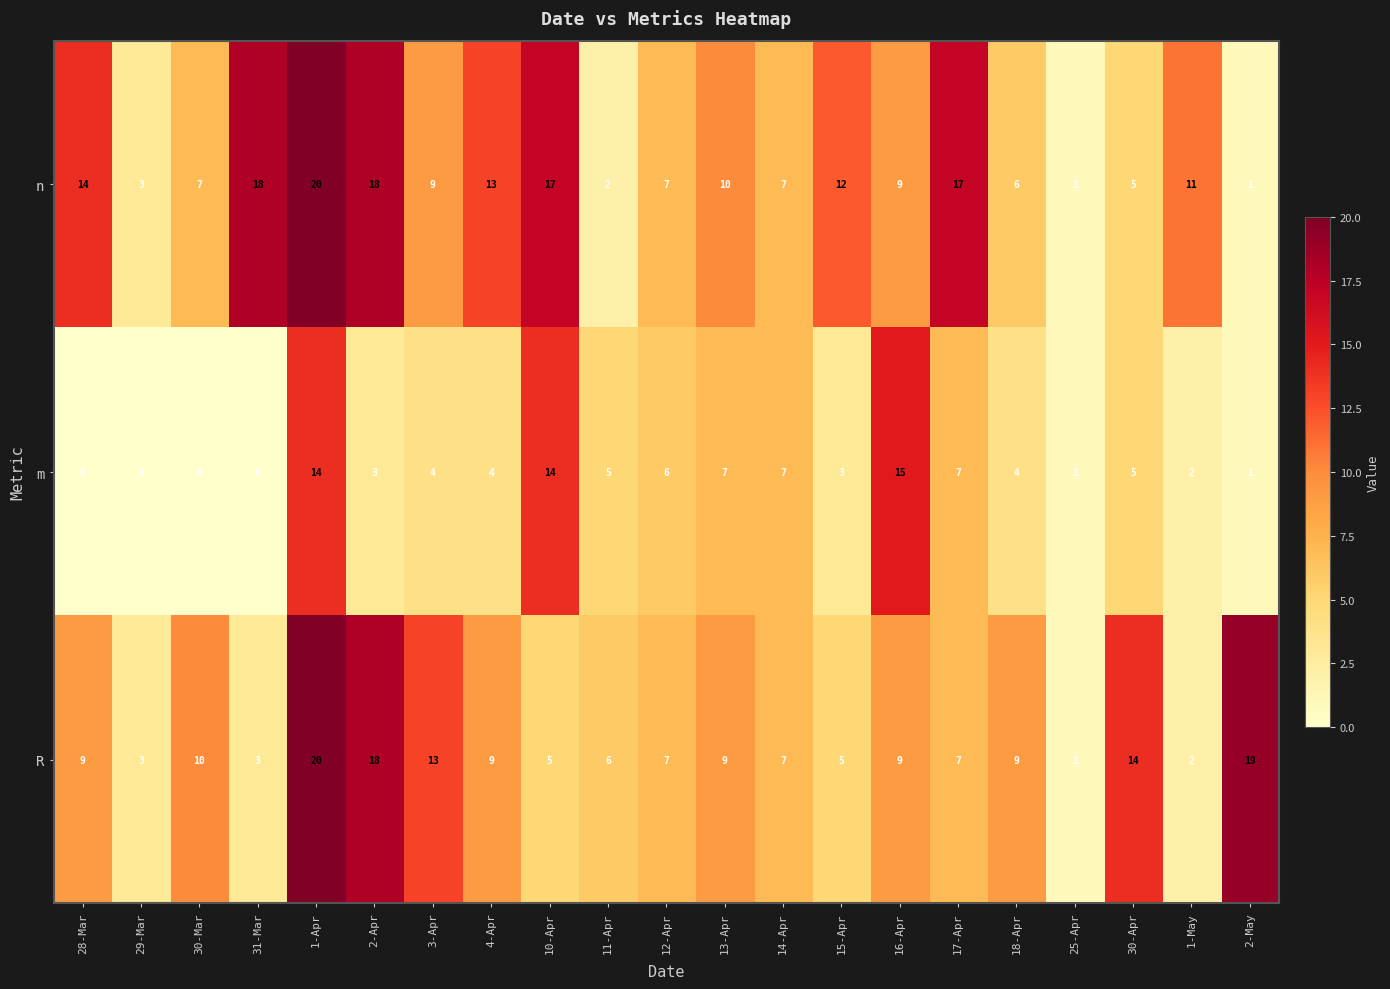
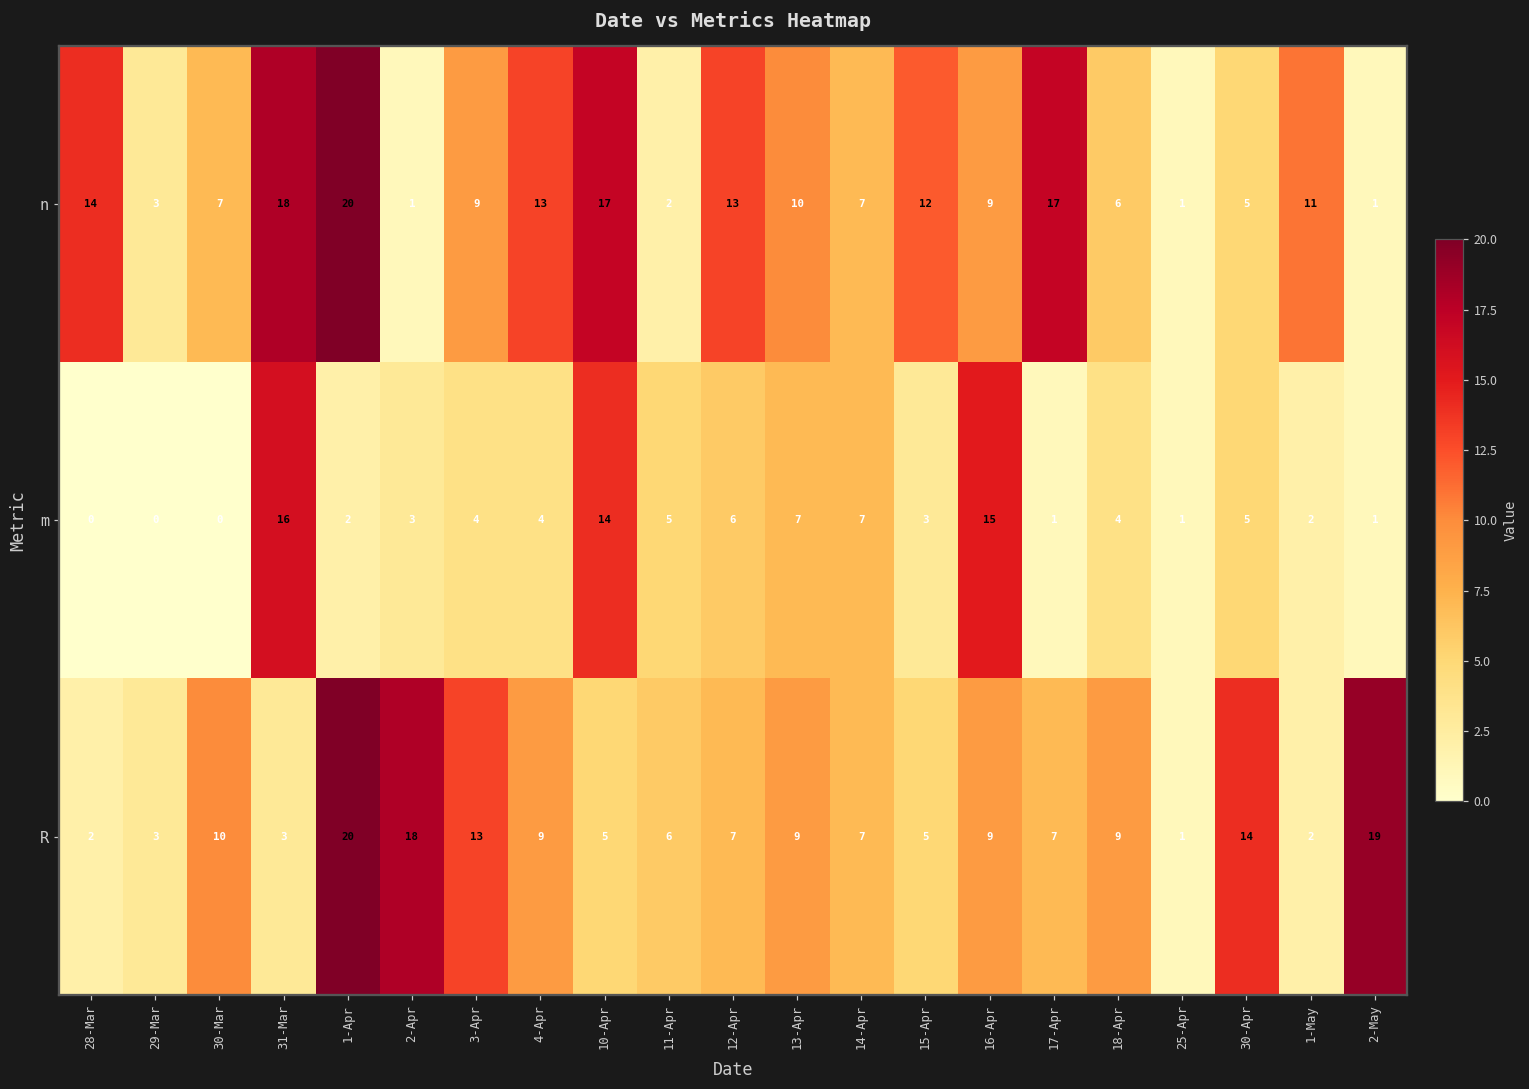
  {
    "n": {
      "28-Mar": 14,
      "29-Mar": 3,
      "30-Mar": 7,
      "31-Mar": 18,
      "1-Apr": 20,
-     "2-Apr": 18,
+     "2-Apr": 1,
      "3-Apr": 9,
      "4-Apr": 13,
      "10-Apr": 17,
      "11-Apr": 2,
-     "12-Apr": 7,
+     "12-Apr": 13,
      "13-Apr": 10,
      "14-Apr": 7,
      "15-Apr": 12,
      "16-Apr": 9,
      "17-Apr": 17,
      "18-Apr": 6,
      "25-Apr": 1,
      "30-Apr": 5,
      "1-May": 11,
      "2-May": 1
    },
    "m": {
      "28-Mar": 0,
      "29-Mar": 0,
      "30-Mar": 0,
-     "31-Mar": 0,
-     "1-Apr": 14,
+     "31-Mar": 16,
+     "1-Apr": 2,
      "2-Apr": 3,
      "3-Apr": 4,
      "4-Apr": 4,
      "10-Apr": 14,
      "11-Apr": 5,
      "12-Apr": 6,
      "13-Apr": 7,
      "14-Apr": 7,
      "15-Apr": 3,
      "16-Apr": 15,
-     "17-Apr": 7,
+     "17-Apr": 1,
      "18-Apr": 4,
      "25-Apr": 1,
      "30-Apr": 5,
      "1-May": 2,
      "2-May": 1
    },
    "R": {
-     "28-Mar": 9,
+     "28-Mar": 2,
      "29-Mar": 3,
      "30-Mar": 10,
      "31-Mar": 3,
      "1-Apr": 20,
      "2-Apr": 18,
      "3-Apr": 13,
      "4-Apr": 9,
      "10-Apr": 5,
      "11-Apr": 6,
      "12-Apr": 7,
      "13-Apr": 9,
      "14-Apr": 7,
      "15-Apr": 5,
      "16-Apr": 9,
      "17-Apr": 7,
      "18-Apr": 9,
      "25-Apr": 1,
      "30-Apr": 14,
      "1-May": 2,
      "2-May": 19
    }
  }
